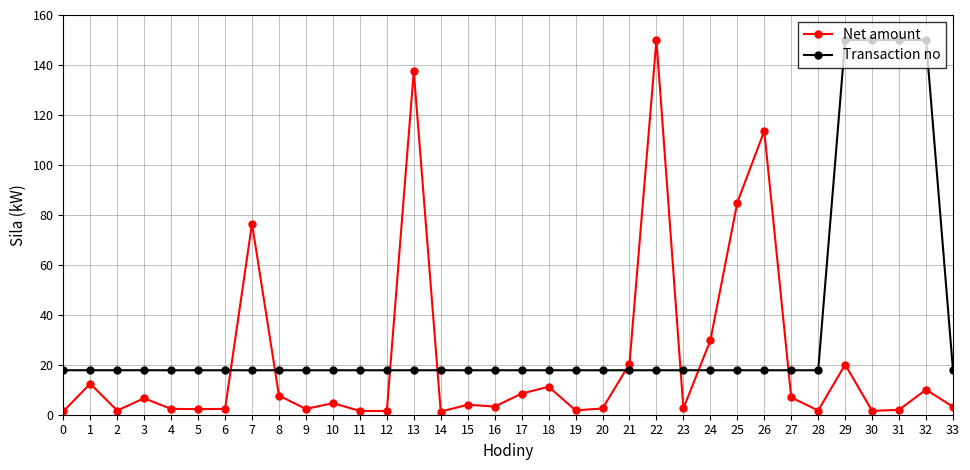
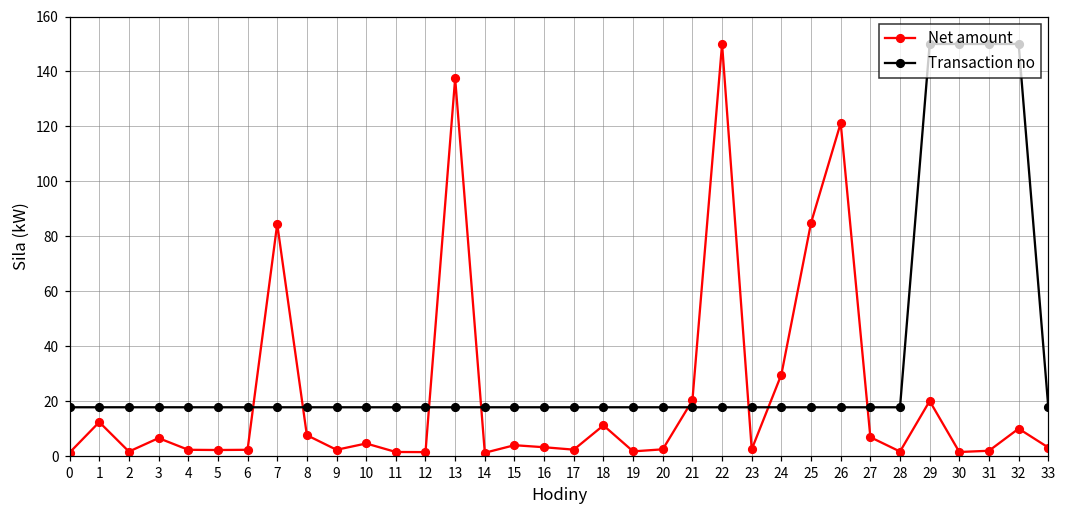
  {
    "Net amount": {
      "0": 1,
      "1": 12,
      "2": 2,
      "3": 7,
      "4": 2,
      "5": 2,
      "6": 2,
-     "7": 76,
+     "7": 84,
      "8": 8,
      "9": 2,
      "10": 5,
      "11": 2,
      "12": 1,
      "13": 138,
      "14": 1,
      "15": 4,
      "16": 3,
-     "17": 8,
+     "17": 2,
      "18": 11,
      "19": 2,
      "20": 3,
      "21": 20,
      "22": 150,
      "23": 3,
      "24": 30,
      "25": 85,
-     "26": 114,
+     "26": 121,
      "27": 7,
      "28": 2,
      "29": 20,
      "30": 2,
      "31": 2,
      "32": 10,
      "33": 3
    },
    "Transaction no": {
      "0": 18,
      "1": 18,
      "2": 18,
      "3": 18,
      "4": 18,
      "5": 18,
      "6": 18,
      "7": 18,
      "8": 18,
      "9": 18,
      "10": 18,
      "11": 18,
      "12": 18,
      "13": 18,
      "14": 18,
      "15": 18,
      "16": 18,
      "17": 18,
      "18": 18,
      "19": 18,
      "20": 18,
      "21": 18,
      "22": 18,
      "23": 18,
      "24": 18,
      "25": 18,
      "26": 18,
      "27": 18,
      "28": 18,
      "33": 18
    }
  }
